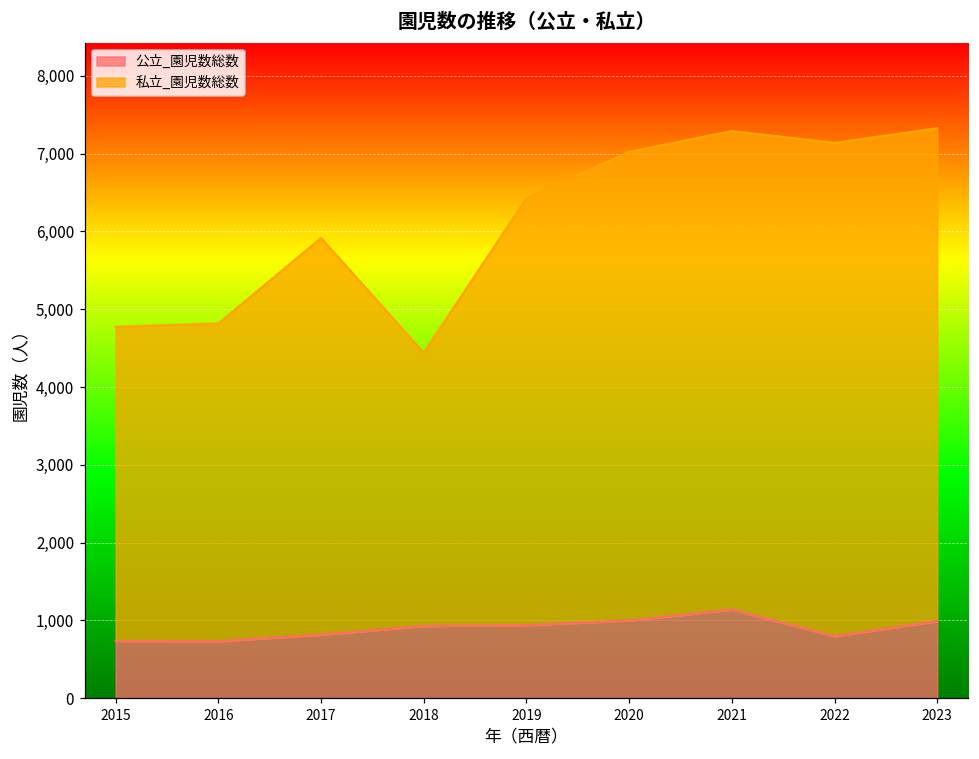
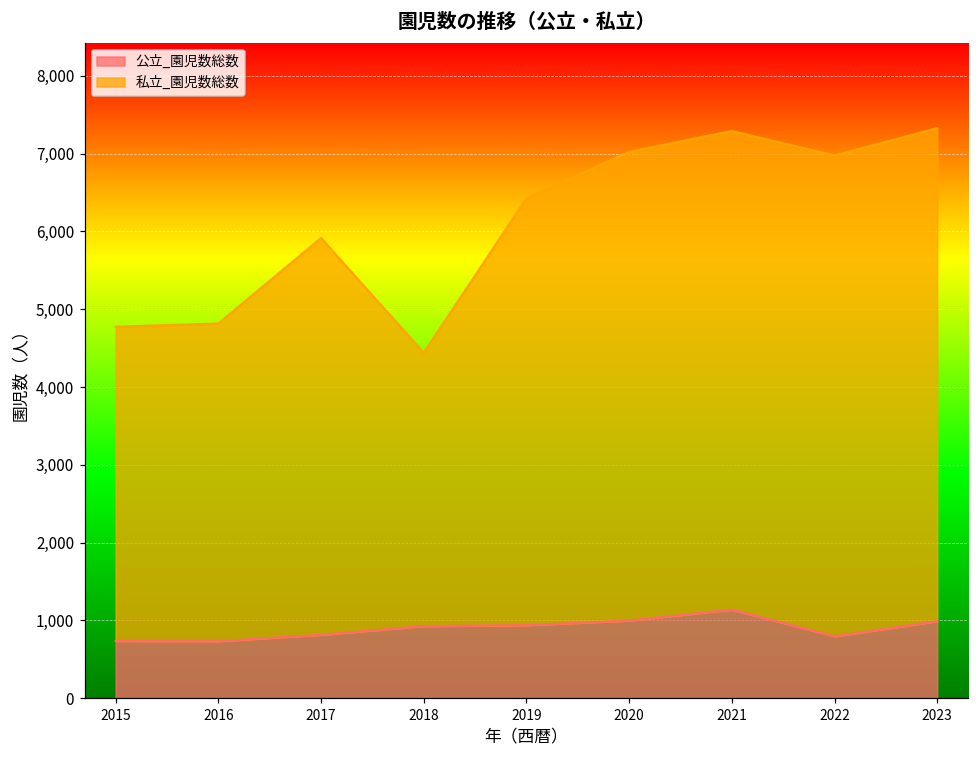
  {
    "公立_園児数総数": {
      "2015": "700",
      "2016": "700",
      "2017": "800",
      "2018": "900",
      "2019": "900",
      "2020": "1,000",
      "2021": "1,100",
      "2022": "800",
      "2023": "1,000"
    },
    "私立_園児数総数": {
      "2015": "4,000",
      "2016": "4,100",
      "2017": "5,100",
      "2018": "3,500",
      "2019": "5,500",
      "2020": "6,000",
      "2021": "6,200",
-     "2022": "6,300",
+     "2022": "6,200",
      "2023": "6,300"
    }
  }
